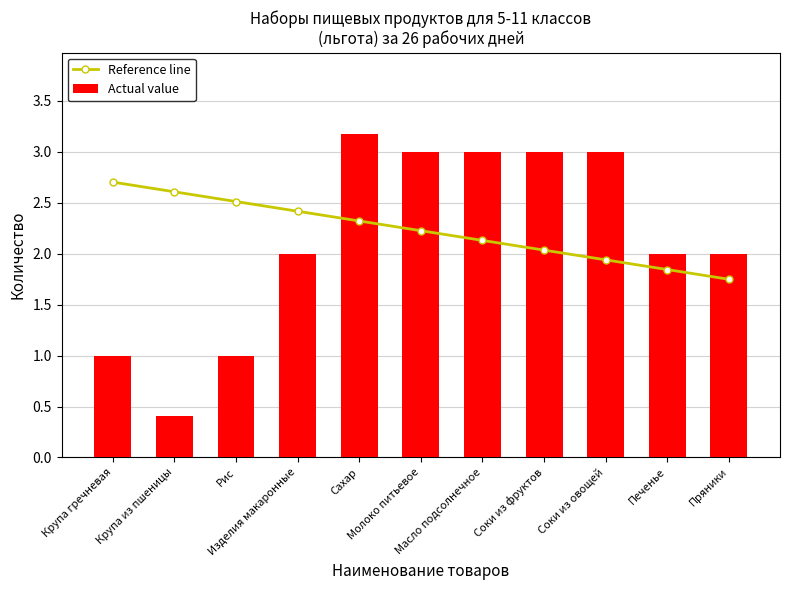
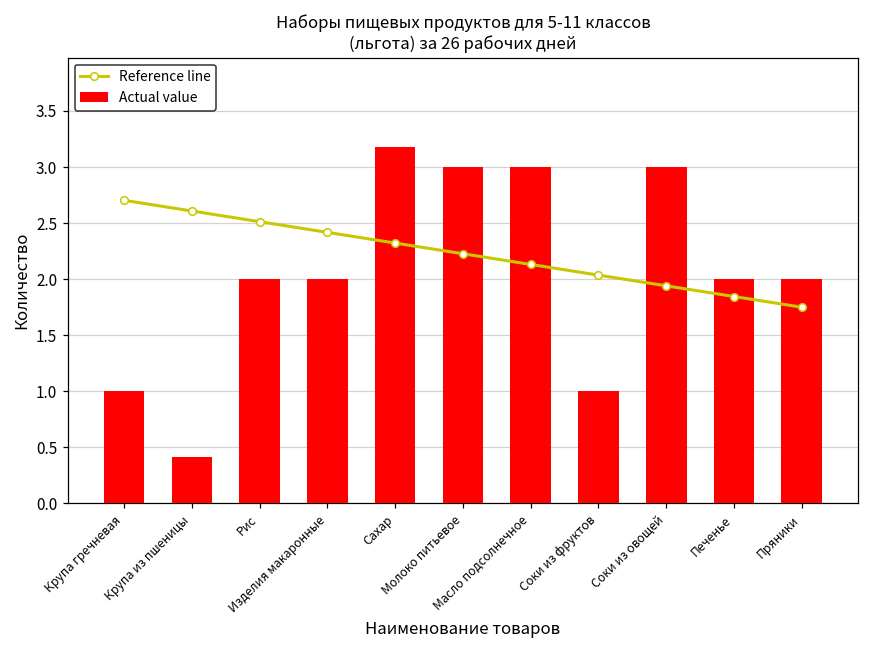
  {
    "Reference line": {
      "Крупа гречневая": 2.70,
      "Крупа из пшеницы": 2.61,
      "Рис": 2.51,
      "Изделия макаронные": 2.42,
      "Сахар": 2.32,
      "Молоко питьевое": 2.23,
      "Масло подсолнечное": 2.13,
      "Соки из фруктов": 2.04,
      "Соки из овощей": 1.94,
      "Печенье": 1.84,
      "Пряники": 1.75
    },
    "Actual value": {
      "Крупа гречневая": 1,
      "Крупа из пшеницы": 0.41,
-     "Рис": 1,
+     "Рис": 2,
      "Изделия макаронные": 2,
      "Сахар": 3.18,
      "Молоко питьевое": 3,
      "Масло подсолнечное": 3,
-     "Соки из фруктов": 3,
+     "Соки из фруктов": 1,
      "Соки из овощей": 3,
      "Печенье": 2,
      "Пряники": 2
    }
  }
